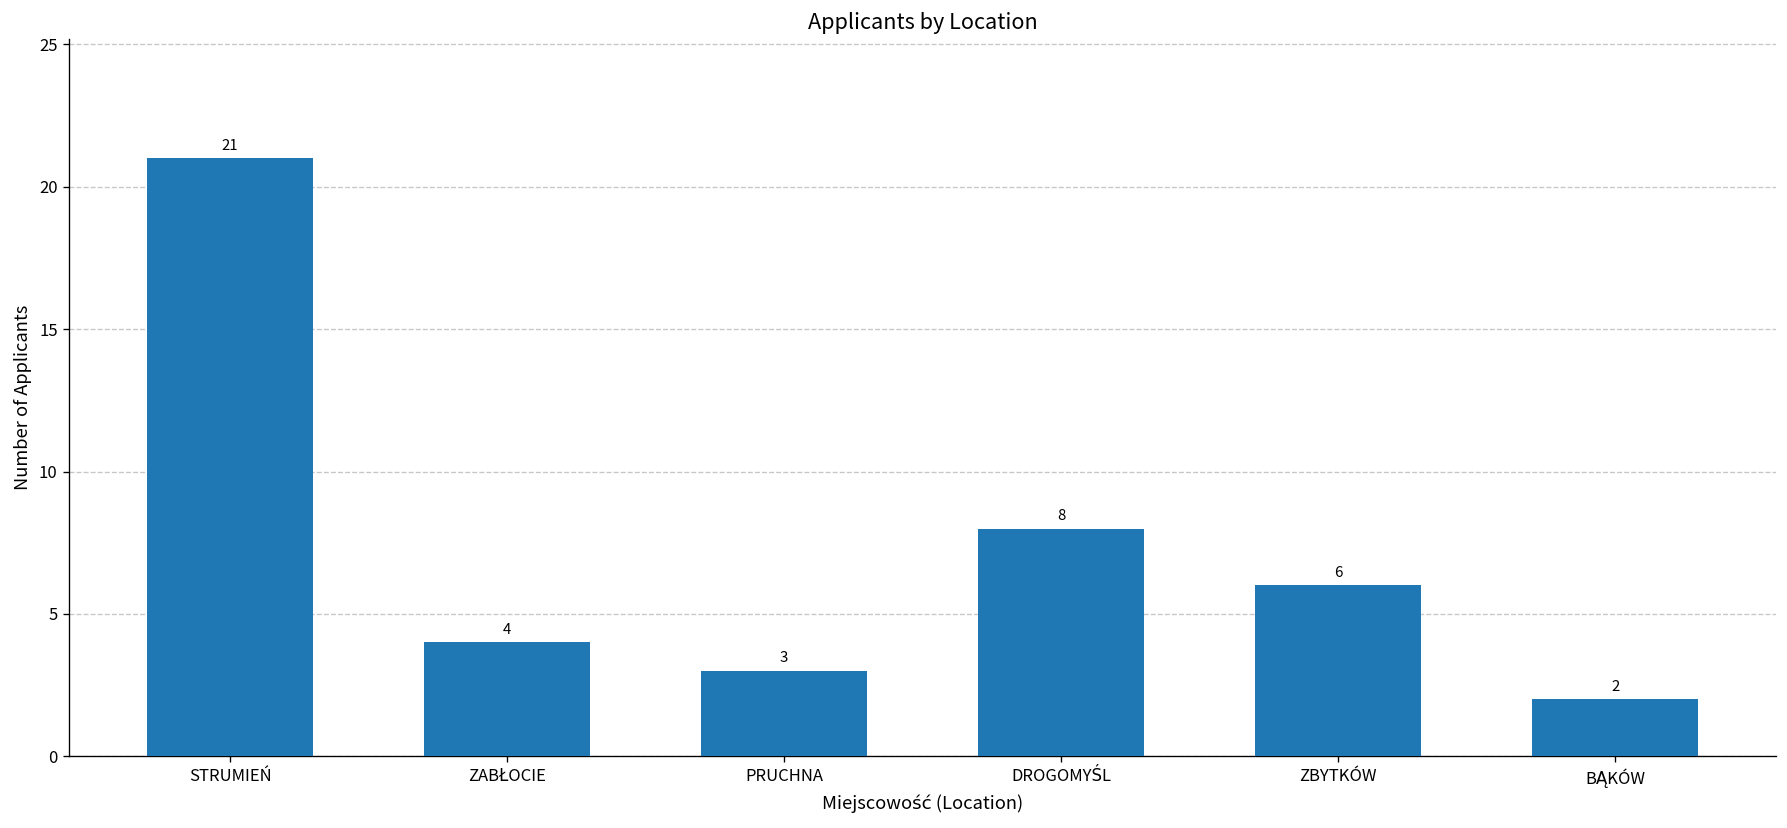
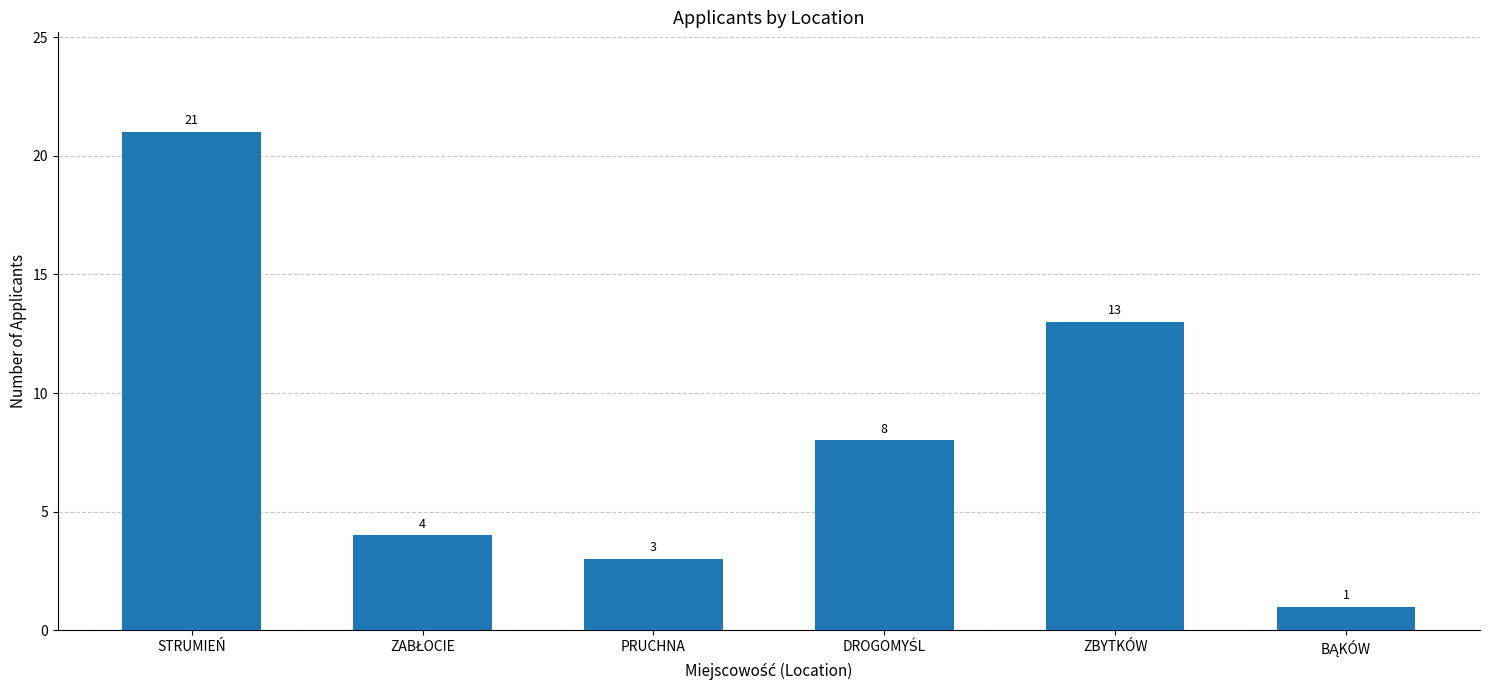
  {
    "STRUMIEŃ": 21,
    "ZABŁOCIE": 4,
    "PRUCHNA": 3,
    "DROGOMYŚL": 8,
-   "ZBYTKÓW": 6,
-   "BĄKÓW": 2
+   "ZBYTKÓW": 13,
+   "BĄKÓW": 1
  }
